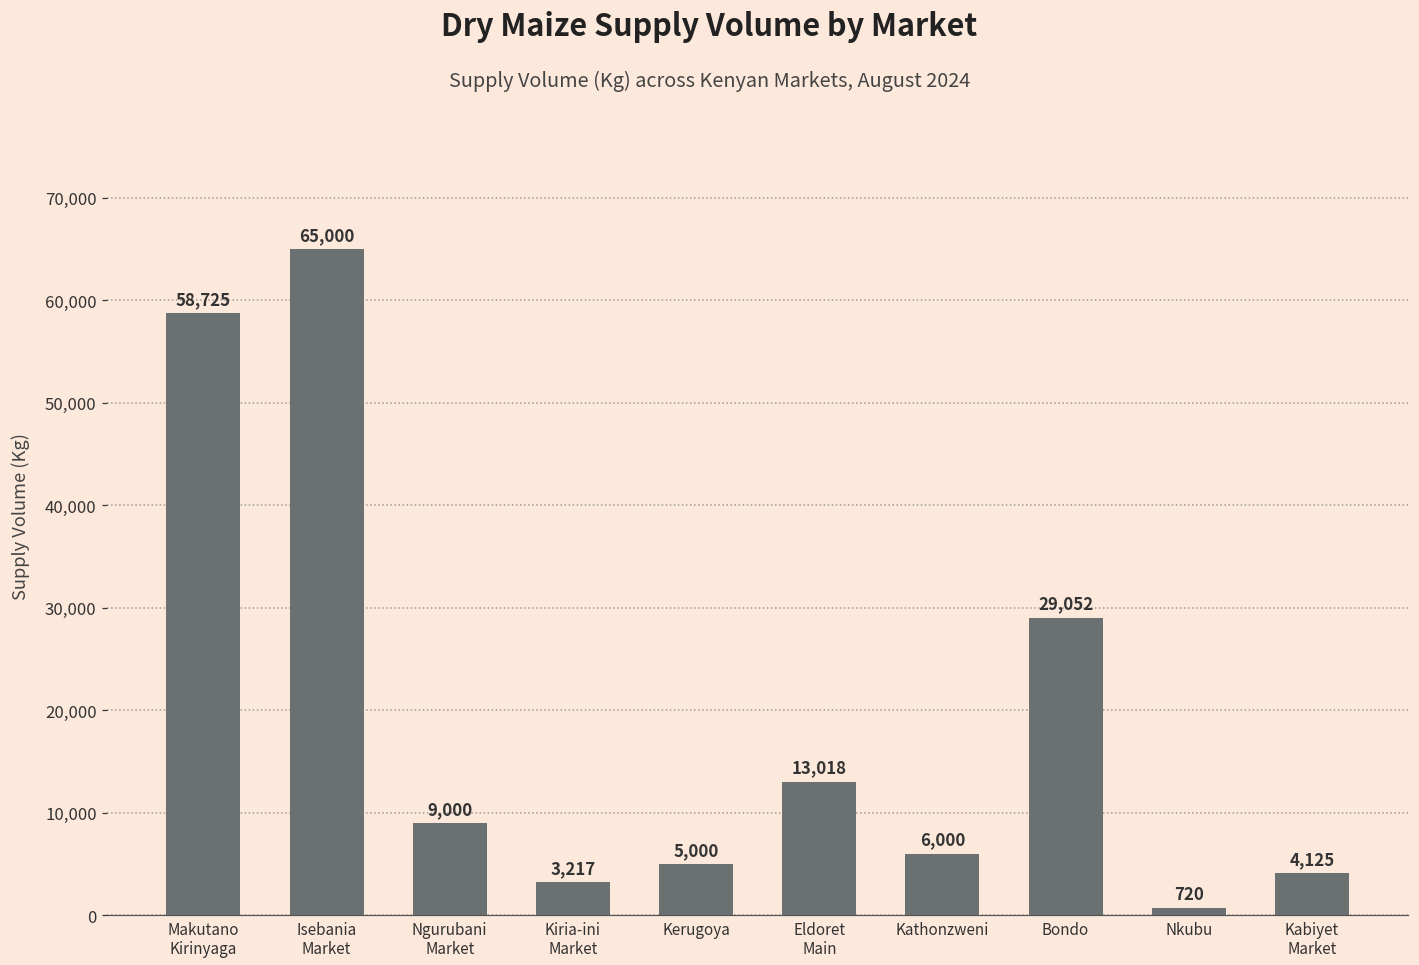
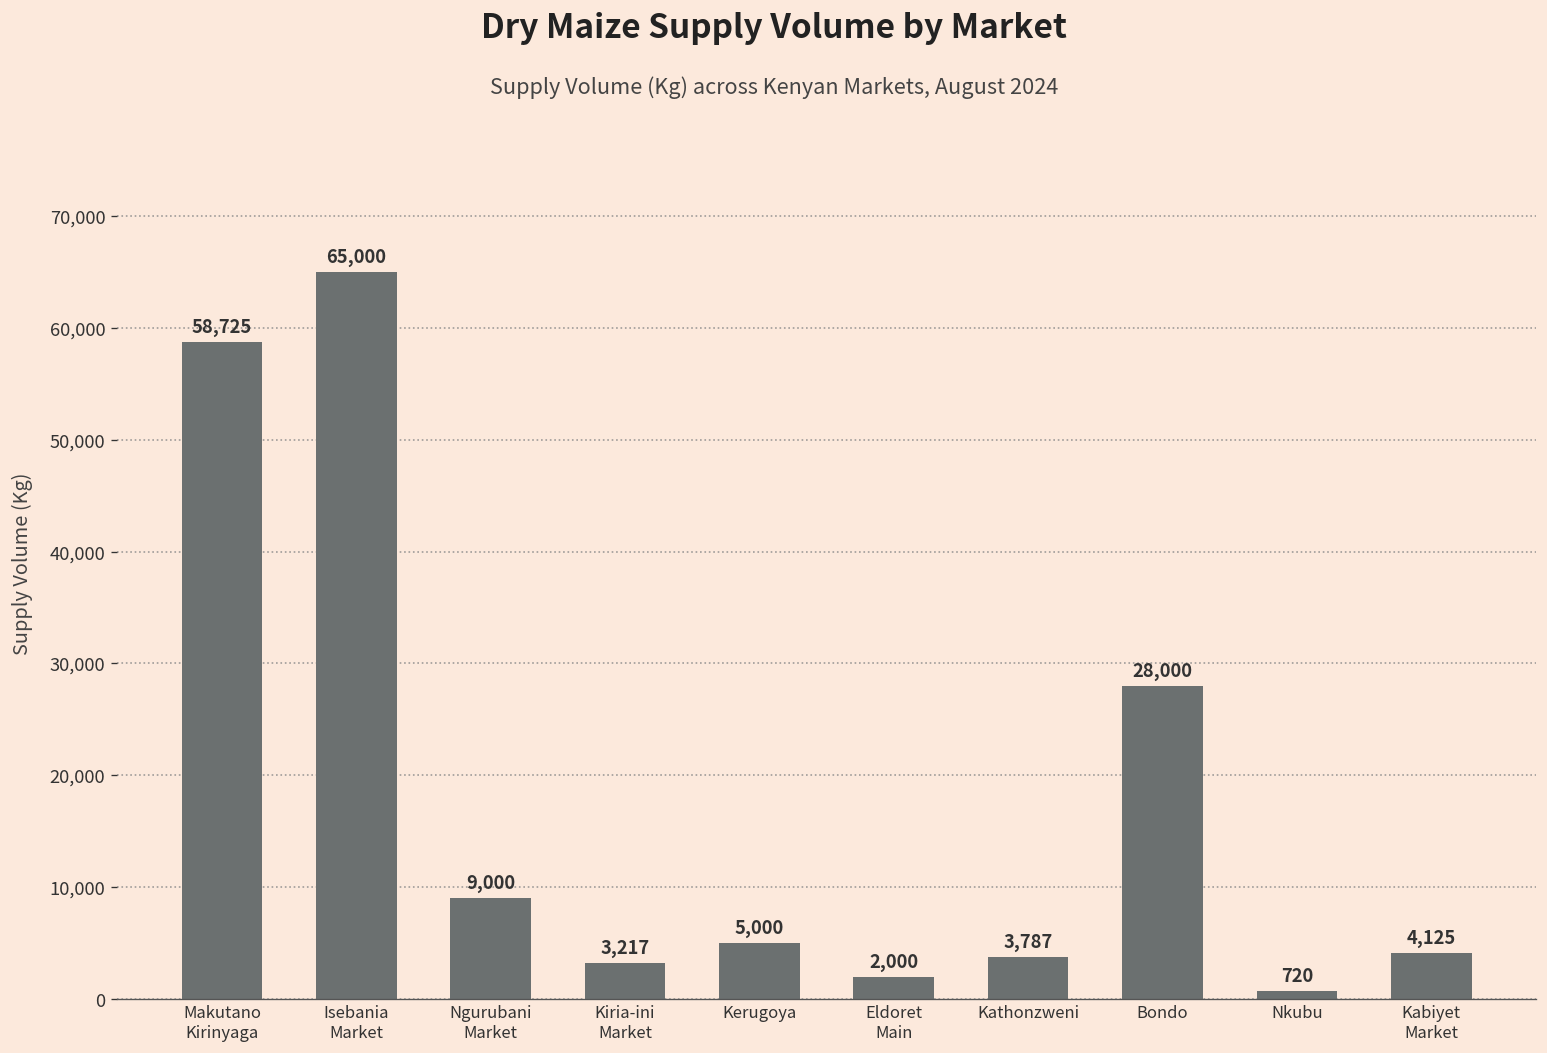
  {
    "Makutano Kirinyaga": "58,725",
    "Isebania Market": "65,000",
    "Ngurubani Market": "9,000",
    "Kiria-ini Market": "3,217",
    "Kerugoya": "5,000",
-   "Eldoret Main": "13,018",
-   "Kathonzweni": "6,000",
-   "Bondo": "29,052",
+   "Eldoret Main": "2,000",
+   "Kathonzweni": "3,787",
+   "Bondo": "28,000",
    "Nkubu": "720",
    "Kabiyet Market": "4,125"
  }
